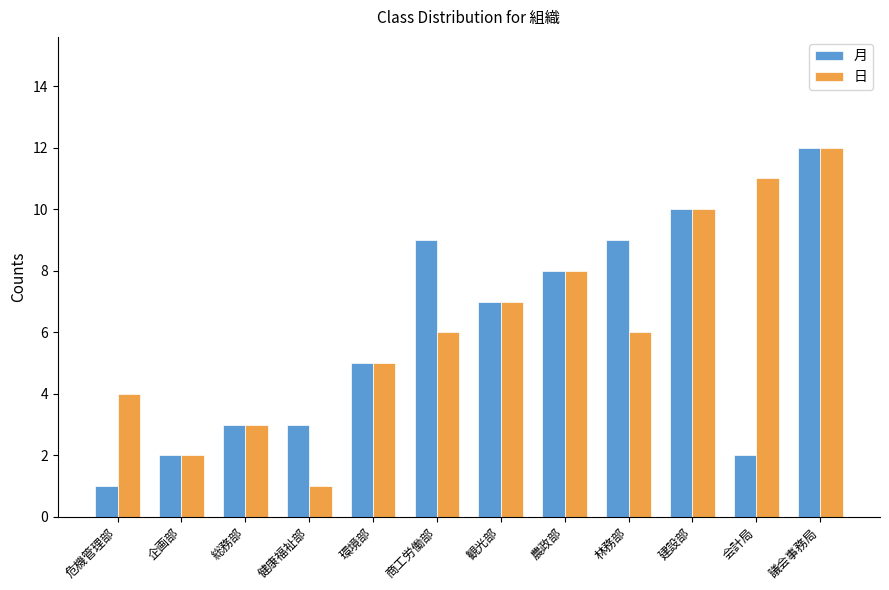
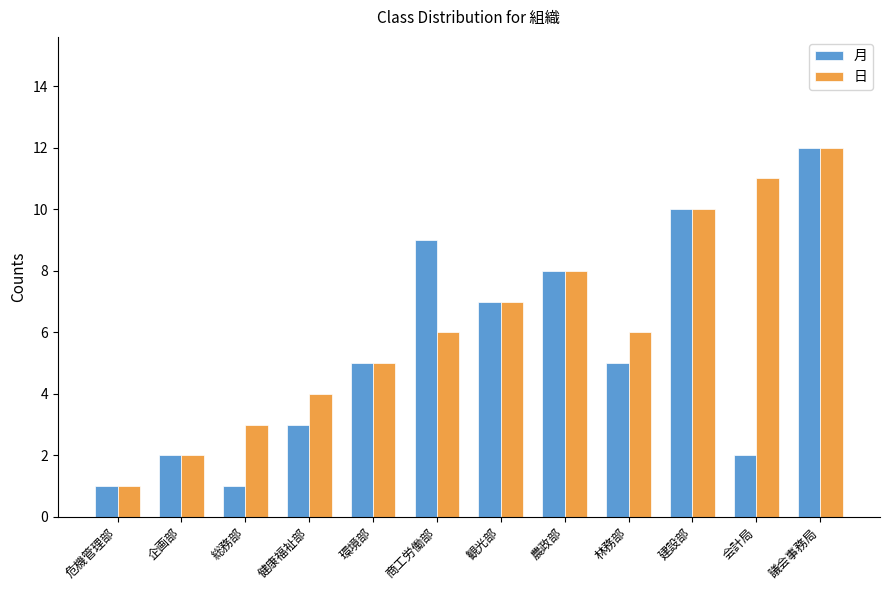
  {
    "月": {
      "危機管理部": 1,
      "企画部": 2,
-     "総務部": 3,
+     "総務部": 1,
      "健康福祉部": 3,
      "環境部": 5,
      "商工労働部": 9,
      "観光部": 7,
      "農政部": 8,
-     "林務部": 9,
+     "林務部": 5,
      "建設部": 10,
      "会計局": 2,
      "議会事務局": 12
    },
    "日": {
-     "危機管理部": 4,
+     "危機管理部": 1,
      "企画部": 2,
      "総務部": 3,
-     "健康福祉部": 1,
+     "健康福祉部": 4,
      "環境部": 5,
      "商工労働部": 6,
      "観光部": 7,
      "農政部": 8,
      "林務部": 6,
      "建設部": 10,
      "会計局": 11,
      "議会事務局": 12
    }
  }
